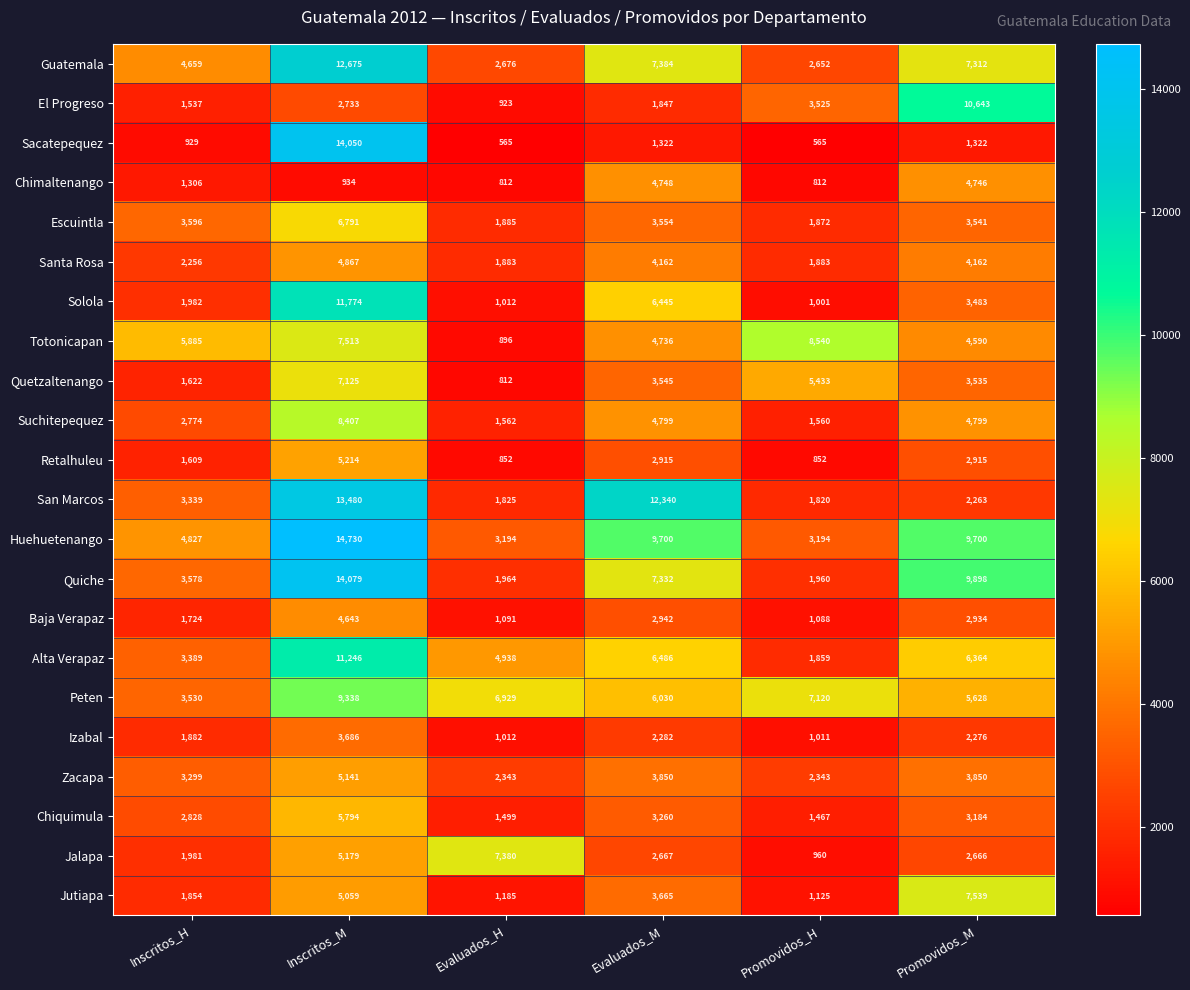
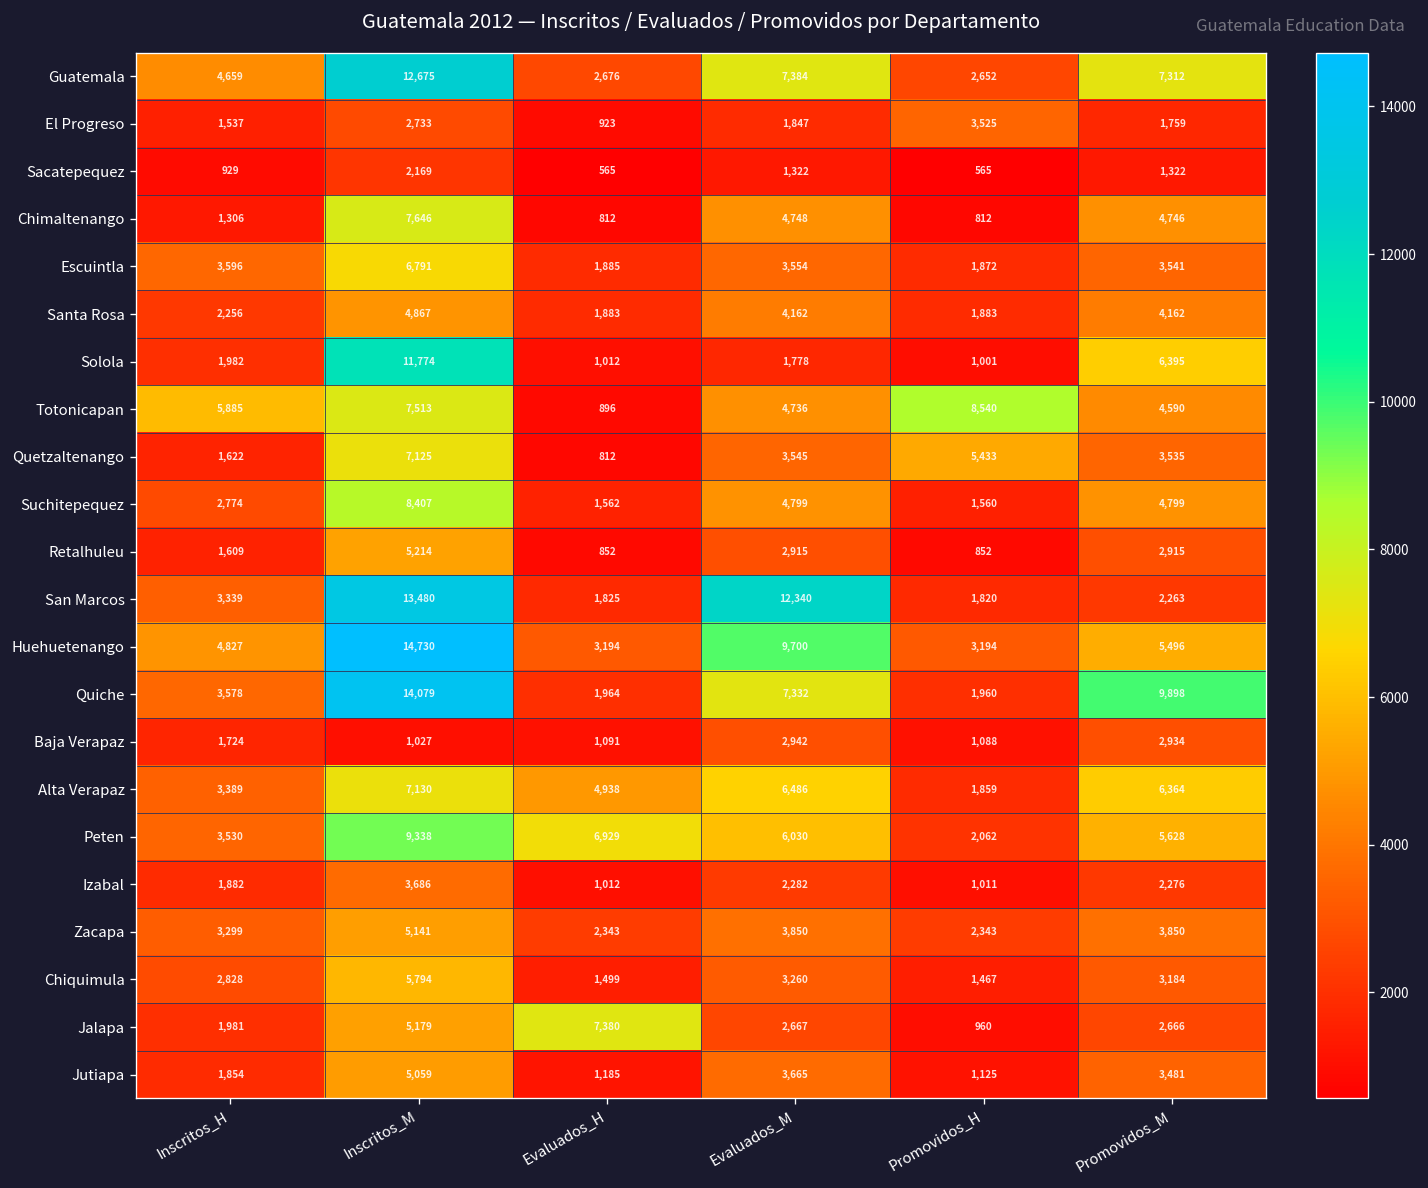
  {
    "Guatemala": {
      "Inscritos_H": "4,659",
      "Inscritos_M": "12,675",
      "Evaluados_H": "2,676",
      "Evaluados_M": "7,384",
      "Promovidos_H": "2,652",
      "Promovidos_M": "7,312"
    },
    "El Progreso": {
      "Inscritos_H": "1,537",
      "Inscritos_M": "2,733",
      "Evaluados_H": "923",
      "Evaluados_M": "1,847",
      "Promovidos_H": "3,525",
-     "Promovidos_M": "10,643"
+     "Promovidos_M": "1,759"
    },
    "Sacatepequez": {
      "Inscritos_H": "929",
-     "Inscritos_M": "14,050",
+     "Inscritos_M": "2,169",
      "Evaluados_H": "565",
      "Evaluados_M": "1,322",
      "Promovidos_H": "565",
      "Promovidos_M": "1,322"
    },
    "Chimaltenango": {
      "Inscritos_H": "1,306",
-     "Inscritos_M": "934",
+     "Inscritos_M": "7,646",
      "Evaluados_H": "812",
      "Evaluados_M": "4,748",
      "Promovidos_H": "812",
      "Promovidos_M": "4,746"
    },
    "Escuintla": {
      "Inscritos_H": "3,596",
      "Inscritos_M": "6,791",
      "Evaluados_H": "1,885",
      "Evaluados_M": "3,554",
      "Promovidos_H": "1,872",
      "Promovidos_M": "3,541"
    },
    "Santa Rosa": {
      "Inscritos_H": "2,256",
      "Inscritos_M": "4,867",
      "Evaluados_H": "1,883",
      "Evaluados_M": "4,162",
      "Promovidos_H": "1,883",
      "Promovidos_M": "4,162"
    },
    "Solola": {
      "Inscritos_H": "1,982",
      "Inscritos_M": "11,774",
      "Evaluados_H": "1,012",
-     "Evaluados_M": "6,445",
+     "Evaluados_M": "1,778",
      "Promovidos_H": "1,001",
-     "Promovidos_M": "3,483"
+     "Promovidos_M": "6,395"
    },
    "Totonicapan": {
      "Inscritos_H": "5,885",
      "Inscritos_M": "7,513",
      "Evaluados_H": "896",
      "Evaluados_M": "4,736",
      "Promovidos_H": "8,540",
      "Promovidos_M": "4,590"
    },
    "Quetzaltenango": {
      "Inscritos_H": "1,622",
      "Inscritos_M": "7,125",
      "Evaluados_H": "812",
      "Evaluados_M": "3,545",
      "Promovidos_H": "5,433",
      "Promovidos_M": "3,535"
    },
    "Suchitepequez": {
      "Inscritos_H": "2,774",
      "Inscritos_M": "8,407",
      "Evaluados_H": "1,562",
      "Evaluados_M": "4,799",
      "Promovidos_H": "1,560",
      "Promovidos_M": "4,799"
    },
    "Retalhuleu": {
      "Inscritos_H": "1,609",
      "Inscritos_M": "5,214",
      "Evaluados_H": "852",
      "Evaluados_M": "2,915",
      "Promovidos_H": "852",
      "Promovidos_M": "2,915"
    },
    "San Marcos": {
      "Inscritos_H": "3,339",
      "Inscritos_M": "13,480",
      "Evaluados_H": "1,825",
      "Evaluados_M": "12,340",
      "Promovidos_H": "1,820",
      "Promovidos_M": "2,263"
    },
    "Huehuetenango": {
      "Inscritos_H": "4,827",
      "Inscritos_M": "14,730",
      "Evaluados_H": "3,194",
      "Evaluados_M": "9,700",
      "Promovidos_H": "3,194",
-     "Promovidos_M": "9,700"
+     "Promovidos_M": "5,496"
    },
    "Quiche": {
      "Inscritos_H": "3,578",
      "Inscritos_M": "14,079",
      "Evaluados_H": "1,964",
      "Evaluados_M": "7,332",
      "Promovidos_H": "1,960",
      "Promovidos_M": "9,898"
    },
    "Baja Verapaz": {
      "Inscritos_H": "1,724",
-     "Inscritos_M": "4,643",
+     "Inscritos_M": "1,027",
      "Evaluados_H": "1,091",
      "Evaluados_M": "2,942",
      "Promovidos_H": "1,088",
      "Promovidos_M": "2,934"
    },
    "Alta Verapaz": {
      "Inscritos_H": "3,389",
-     "Inscritos_M": "11,246",
+     "Inscritos_M": "7,130",
      "Evaluados_H": "4,938",
      "Evaluados_M": "6,486",
      "Promovidos_H": "1,859",
      "Promovidos_M": "6,364"
    },
    "Peten": {
      "Inscritos_H": "3,530",
      "Inscritos_M": "9,338",
      "Evaluados_H": "6,929",
      "Evaluados_M": "6,030",
-     "Promovidos_H": "7,120",
+     "Promovidos_H": "2,062",
      "Promovidos_M": "5,628"
    },
    "Izabal": {
      "Inscritos_H": "1,882",
      "Inscritos_M": "3,686",
      "Evaluados_H": "1,012",
      "Evaluados_M": "2,282",
      "Promovidos_H": "1,011",
      "Promovidos_M": "2,276"
    },
    "Zacapa": {
      "Inscritos_H": "3,299",
      "Inscritos_M": "5,141",
      "Evaluados_H": "2,343",
      "Evaluados_M": "3,850",
      "Promovidos_H": "2,343",
      "Promovidos_M": "3,850"
    },
    "Chiquimula": {
      "Inscritos_H": "2,828",
      "Inscritos_M": "5,794",
      "Evaluados_H": "1,499",
      "Evaluados_M": "3,260",
      "Promovidos_H": "1,467",
      "Promovidos_M": "3,184"
    },
    "Jalapa": {
      "Inscritos_H": "1,981",
      "Inscritos_M": "5,179",
      "Evaluados_H": "7,380",
      "Evaluados_M": "2,667",
      "Promovidos_H": "960",
      "Promovidos_M": "2,666"
    },
    "Jutiapa": {
      "Inscritos_H": "1,854",
      "Inscritos_M": "5,059",
      "Evaluados_H": "1,185",
      "Evaluados_M": "3,665",
      "Promovidos_H": "1,125",
-     "Promovidos_M": "7,539"
+     "Promovidos_M": "3,481"
    }
  }
